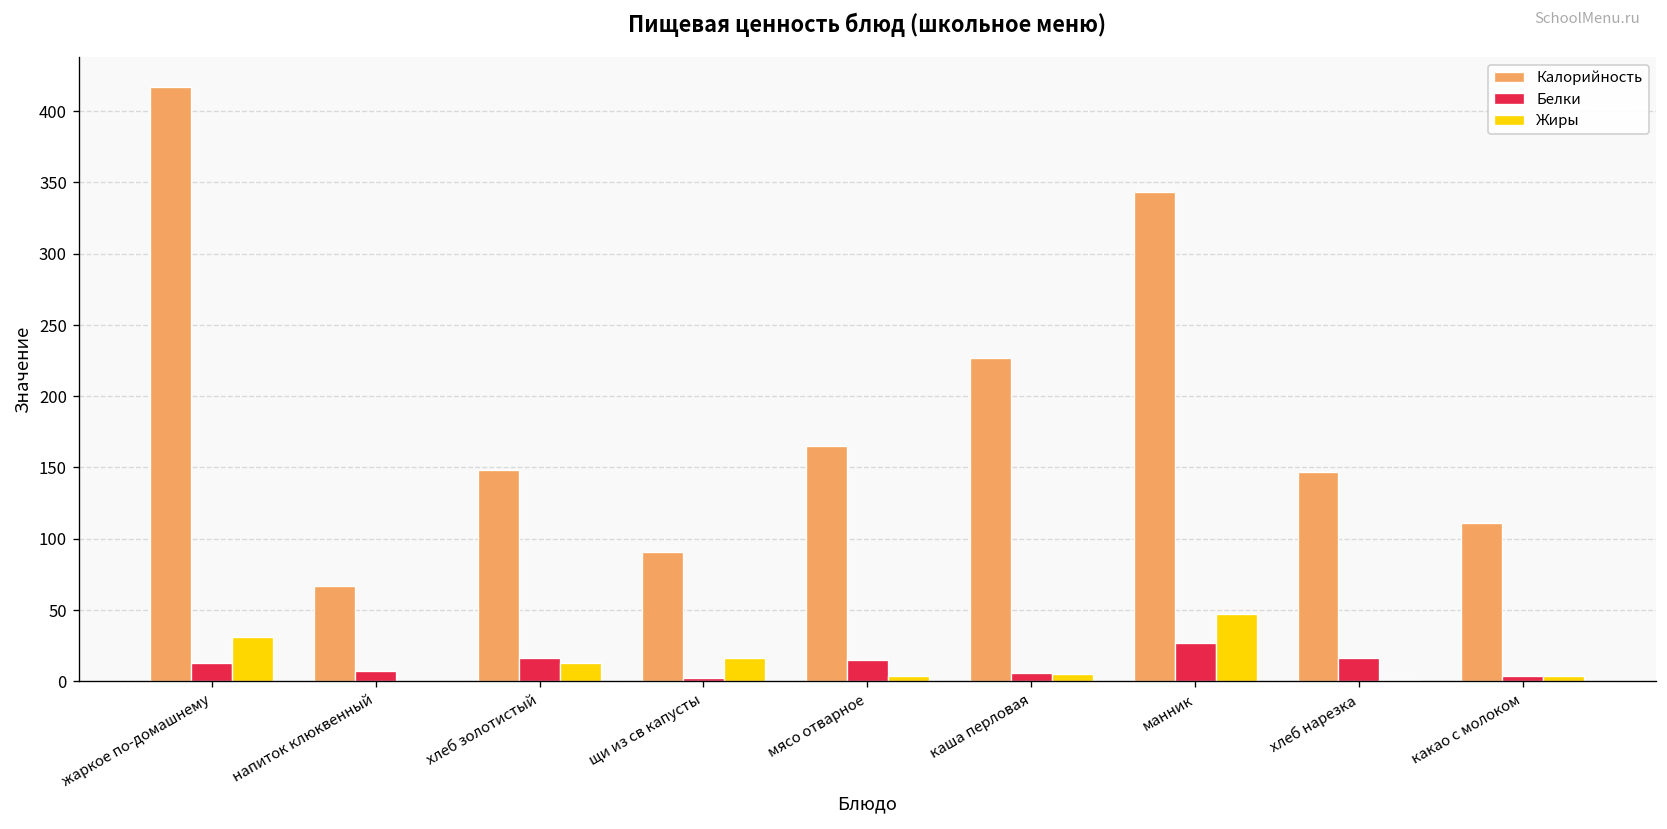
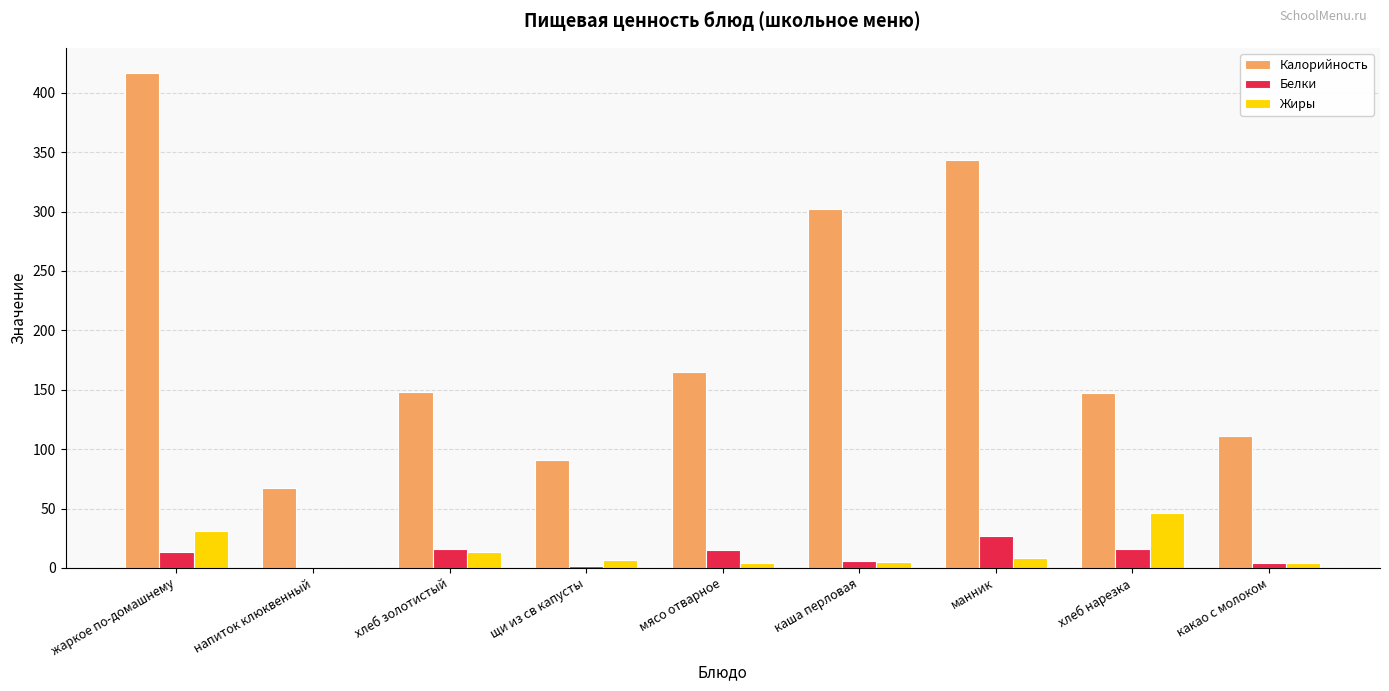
  {
    "Калорийность": {
      "жаркое по-домашнему": 417,
      "напиток клюквенный": 67,
      "хлеб золотистый": 148,
      "щи из св капусты": 91,
      "мясо отварное": 165,
-     "каша перловая": 227,
+     "каша перловая": 302,
      "манник": 343,
      "хлеб нарезка": 147,
      "какао с молоком": 111
    },
    "Белки": {
      "жаркое по-домашнему": 13,
-     "напиток клюквенный": 7,
+     "напиток клюквенный": 0,
      "хлеб золотистый": 16,
      "мясо отварное": 15,
      "каша перловая": 6,
      "манник": 27,
      "хлеб нарезка": 16,
      "какао с молоком": 4
    },
    "Жиры": {
      "жаркое по-домашнему": 31,
      "напиток клюквенный": 0,
      "хлеб золотистый": 13,
-     "щи из св капусты": 16,
+     "щи из св капусты": 7,
      "мясо отварное": 4,
      "каша перловая": 5,
-     "манник": 47,
-     "хлеб нарезка": 1,
+     "манник": 8,
+     "хлеб нарезка": 46,
      "какао с молоком": 4
    }
  }
